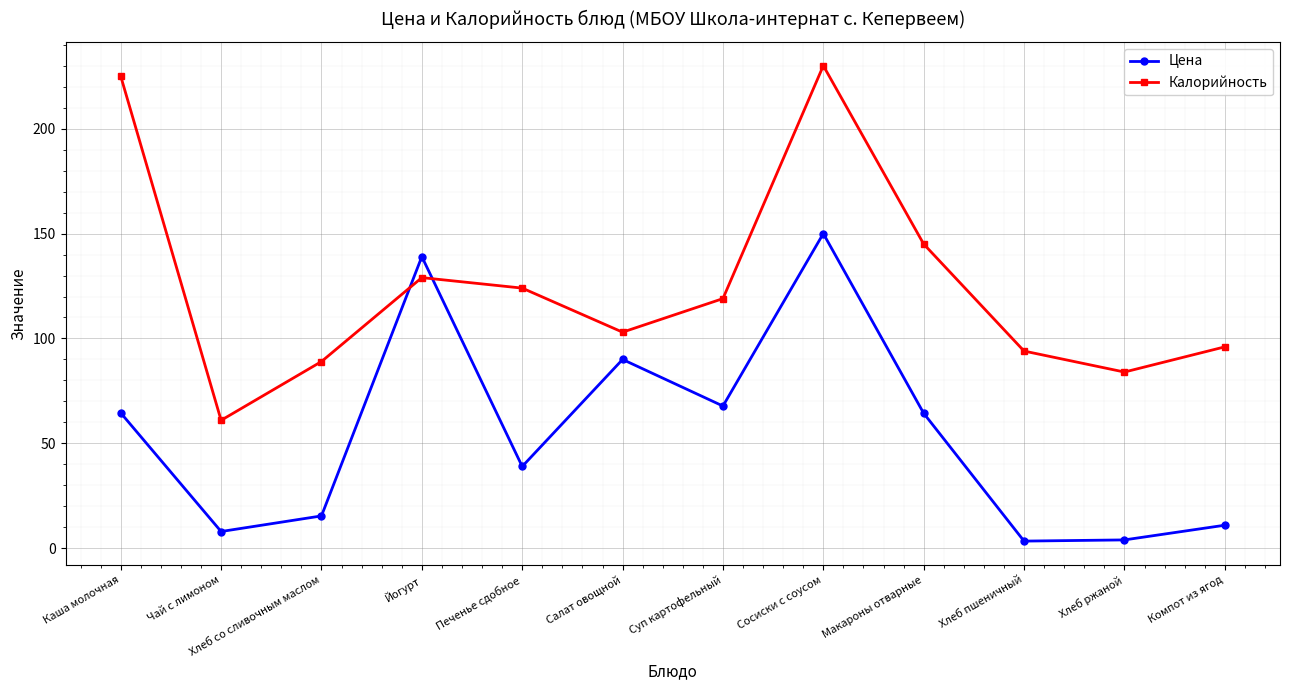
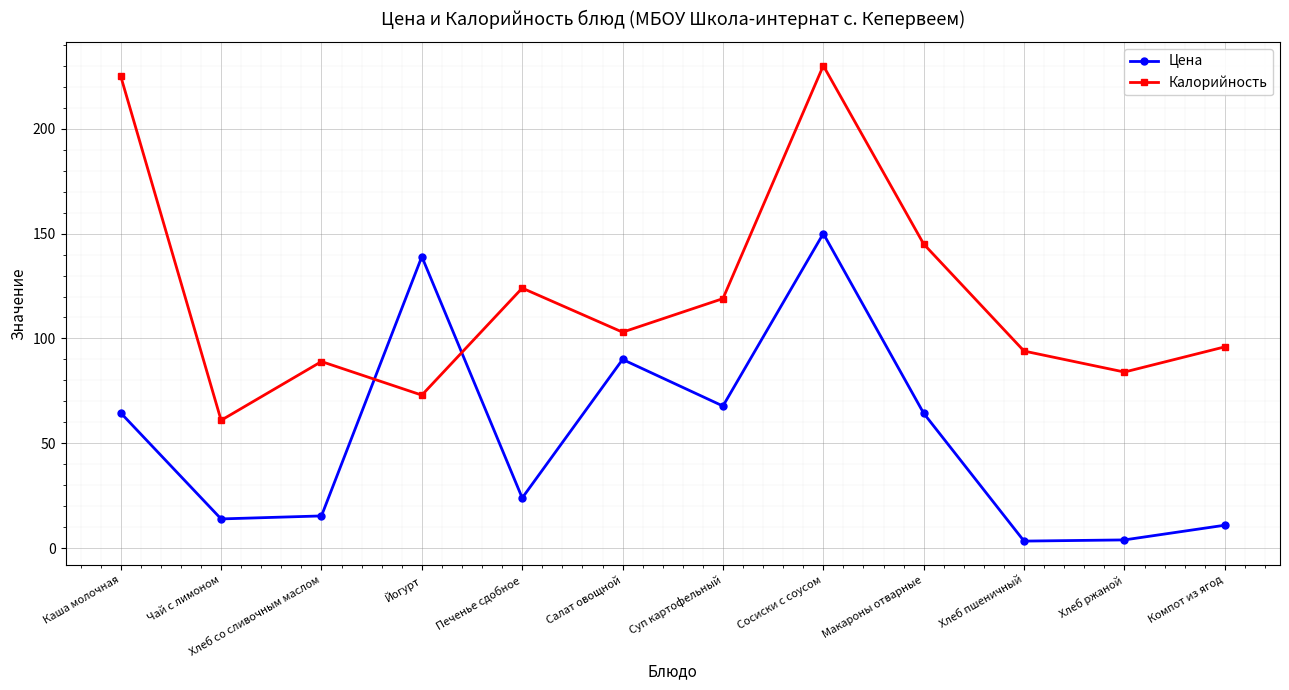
  {
    "Цена": {
      "Каша молочная": 65,
-     "Чай с лимоном": 8,
+     "Чай с лимоном": 14,
      "Хлеб со сливочным маслом": 15,
      "Йогурт": 139,
-     "Печенье сдобное": 39,
+     "Печенье сдобное": 24,
      "Салат овощной": 90,
      "Суп картофельный": 68,
      "Сосиски с соусом": 150,
      "Макароны отварные": 64,
      "Хлеб пшеничный": 3,
      "Хлеб ржаной": 4,
      "Компот из ягод": 11
    },
    "Калорийность": {
      "Каша молочная": 225,
      "Чай с лимоном": 61,
      "Хлеб со сливочным маслом": 89,
-     "Йогурт": 129,
+     "Йогурт": 73,
      "Печенье сдобное": 124,
      "Салат овощной": 103,
      "Суп картофельный": 119,
      "Сосиски с соусом": 230,
      "Макароны отварные": 145,
      "Хлеб пшеничный": 94,
      "Хлеб ржаной": 84,
      "Компот из ягод": 96
    }
  }
